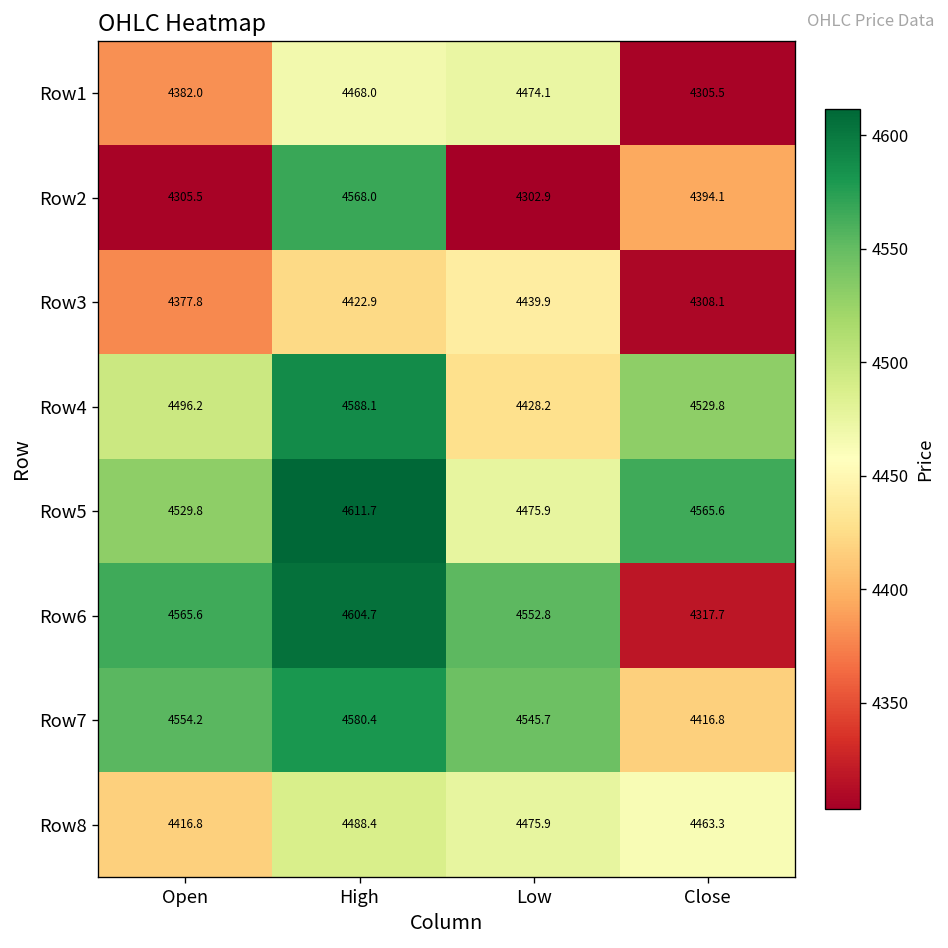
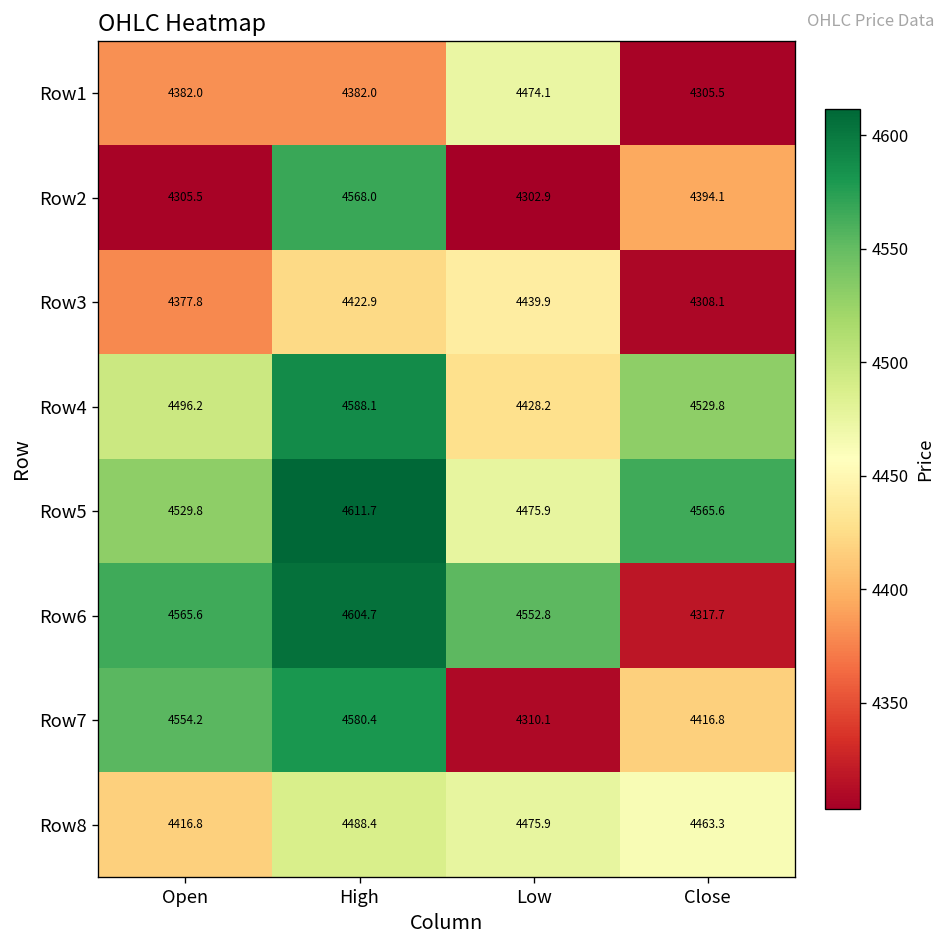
  {
    "Row1": {
      "Open": 4382.0,
-     "High": 4468.0,
+     "High": 4382.0,
      "Low": 4474.1,
      "Close": 4305.5
    },
    "Row2": {
      "Open": 4305.5,
      "High": 4568.0,
      "Low": 4302.9,
      "Close": 4394.1
    },
    "Row3": {
      "Open": 4377.8,
      "High": 4422.9,
      "Low": 4439.9,
      "Close": 4308.1
    },
    "Row4": {
      "Open": 4496.2,
      "High": 4588.1,
      "Low": 4428.2,
      "Close": 4529.8
    },
    "Row5": {
      "Open": 4529.8,
      "High": 4611.7,
      "Low": 4475.9,
      "Close": 4565.6
    },
    "Row6": {
      "Open": 4565.6,
      "High": 4604.7,
      "Low": 4552.8,
      "Close": 4317.7
    },
    "Row7": {
      "Open": 4554.2,
      "High": 4580.4,
-     "Low": 4545.7,
+     "Low": 4310.1,
      "Close": 4416.8
    },
    "Row8": {
      "Open": 4416.8,
      "High": 4488.4,
      "Low": 4475.9,
      "Close": 4463.3
    }
  }
